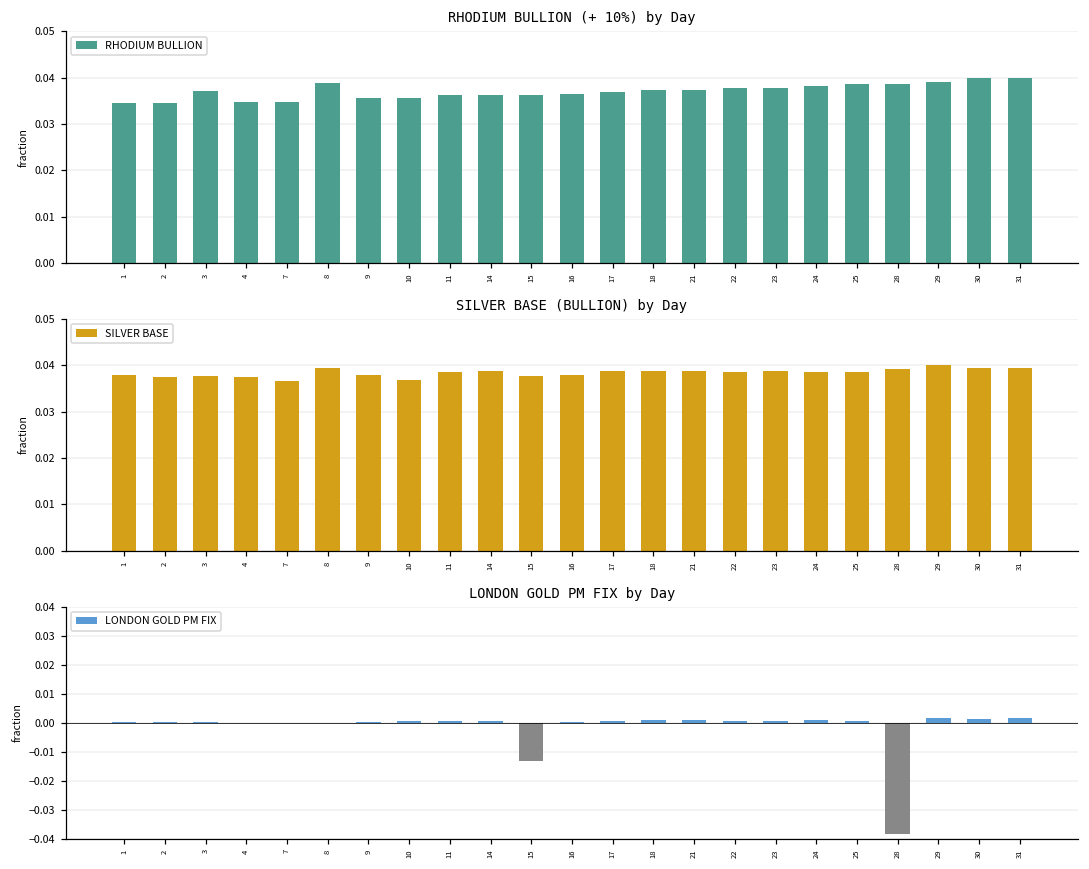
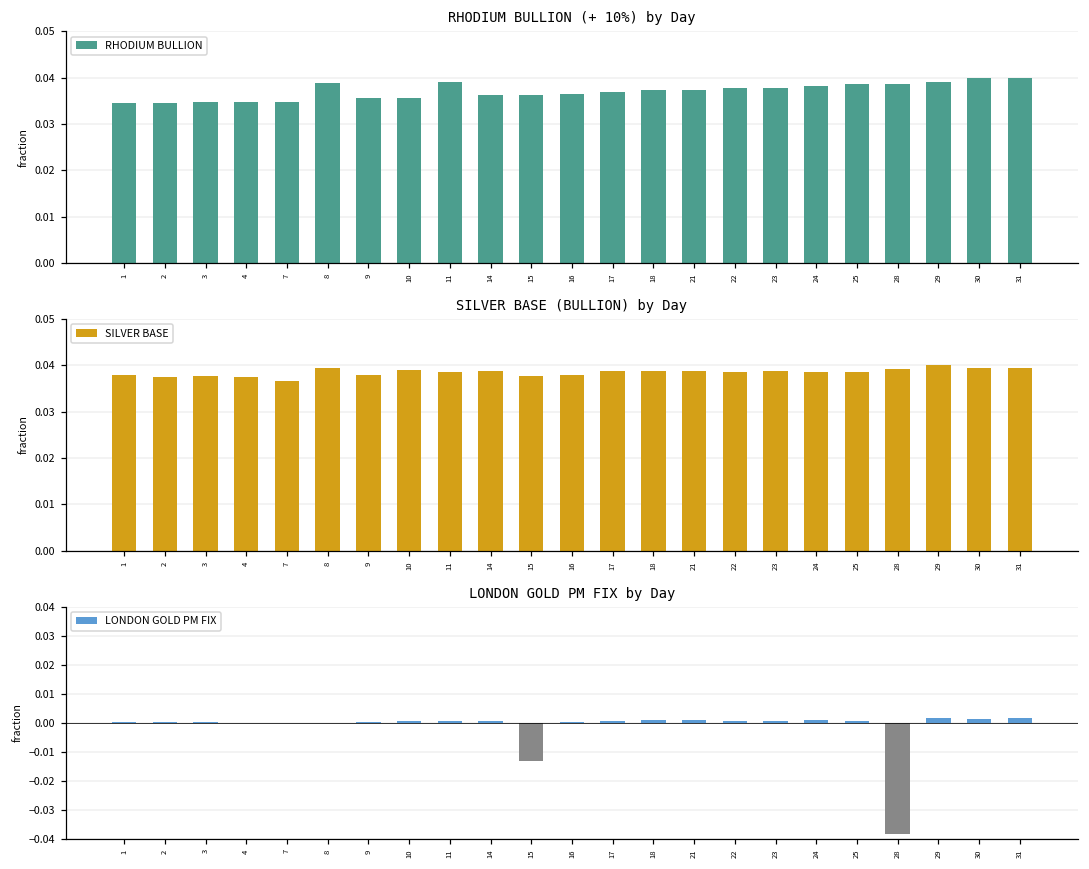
  {
    "RHODIUM BULLION (+ 10%) by Day": {
      "1": 0.034,
      "2": 0.034,
-     "3": 0.037,
+     "3": 0.035,
      "4": 0.035,
      "7": 0.035,
      "8": 0.039,
      "9": 0.035,
      "10": 0.035,
-     "11": 0.036,
+     "11": 0.039,
      "14": 0.036,
      "15": 0.036,
      "16": 0.037,
      "17": 0.037,
      "18": 0.037,
      "21": 0.037,
      "22": 0.038,
      "23": 0.038,
      "24": 0.038,
      "25": 0.039,
      "28": 0.039,
      "29": 0.039,
      "30": 0.040,
      "31": 0.040
    },
    "SILVER BASE (BULLION) by Day": {
      "1": 0.038,
      "2": 0.038,
      "3": 0.038,
      "4": 0.037,
      "7": 0.037,
      "8": 0.039,
      "9": 0.038,
-     "10": 0.037,
+     "10": 0.039,
      "11": 0.039,
      "14": 0.039,
      "15": 0.038,
      "16": 0.038,
      "17": 0.039,
      "18": 0.039,
      "21": 0.039,
      "22": 0.039,
      "23": 0.039,
      "24": 0.039,
      "25": 0.039,
      "28": 0.039,
      "29": 0.040,
      "30": 0.039,
      "31": 0.039
    },
    "LONDON GOLD PM FIX by Day": {
      "15": -0.013,
      "18": 0.001,
      "28": -0.038,
      "29": 0.002,
      "30": 0.001,
      "31": 0.002
    }
  }
